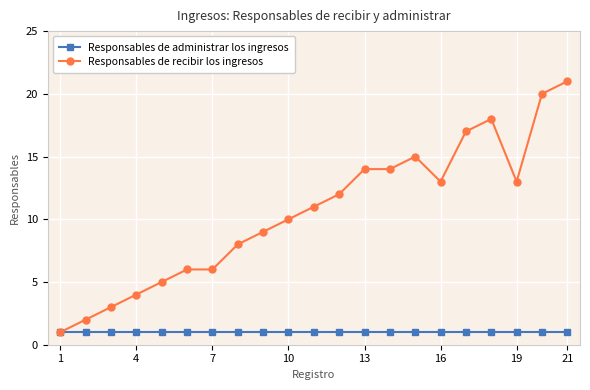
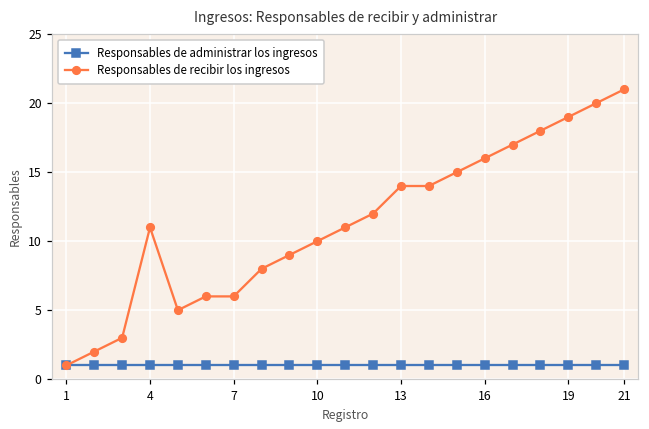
  {
    "Responsables de administrar los ingresos": {
      "4": 1,
      "7": 1,
      "10": 1,
      "13": 1,
      "16": 1,
      "19": 1,
      "21": 1
    },
    "Responsables de recibir los ingresos": {
-     "4": 4,
+     "4": 11,
      "7": 6,
      "10": 10,
      "13": 14,
-     "16": 13,
-     "19": 13,
+     "16": 16,
+     "19": 19,
      "21": 21
    }
  }
